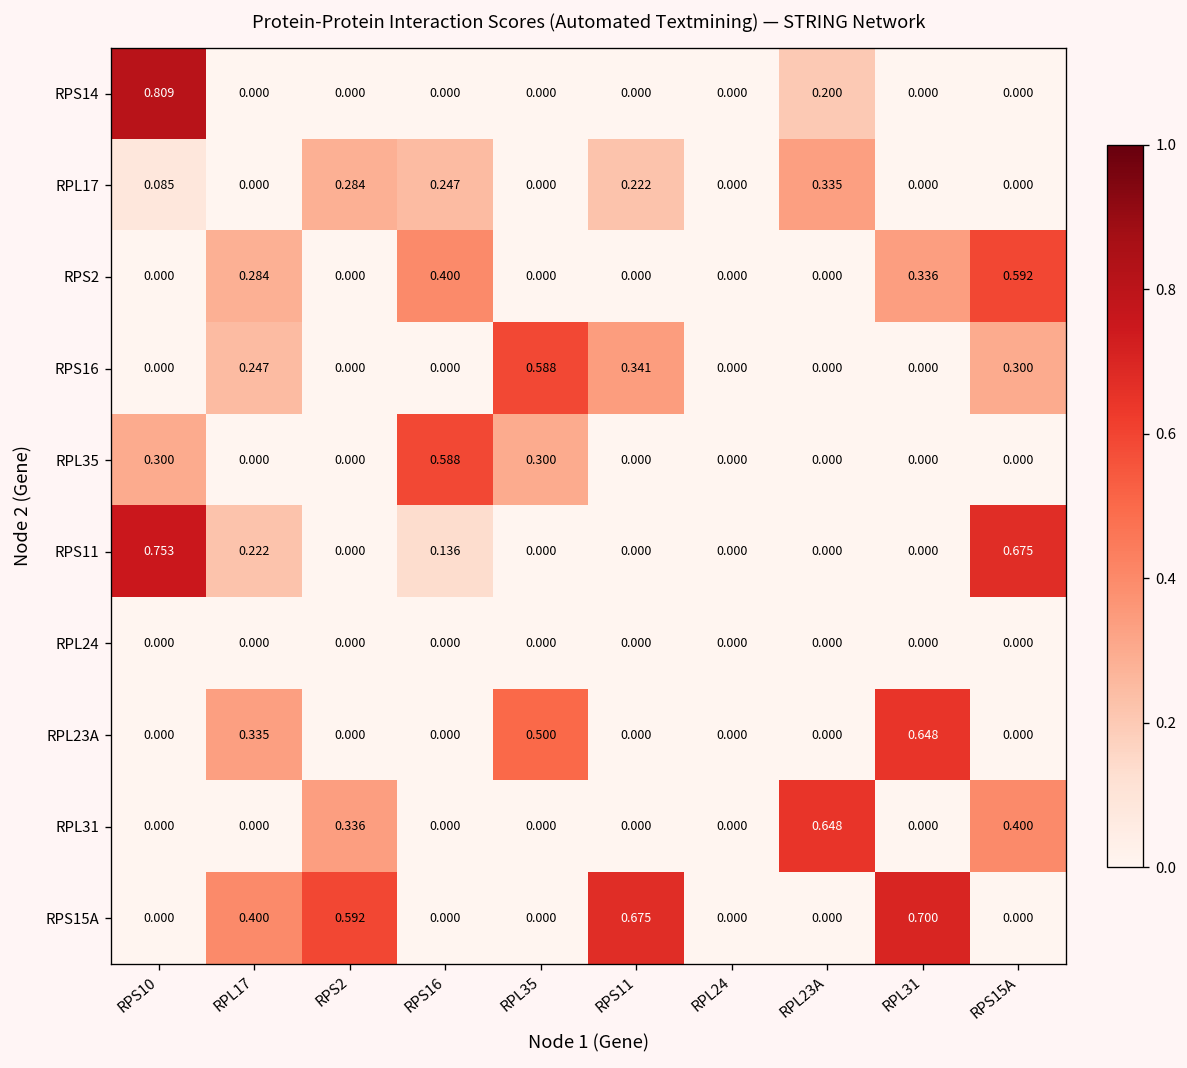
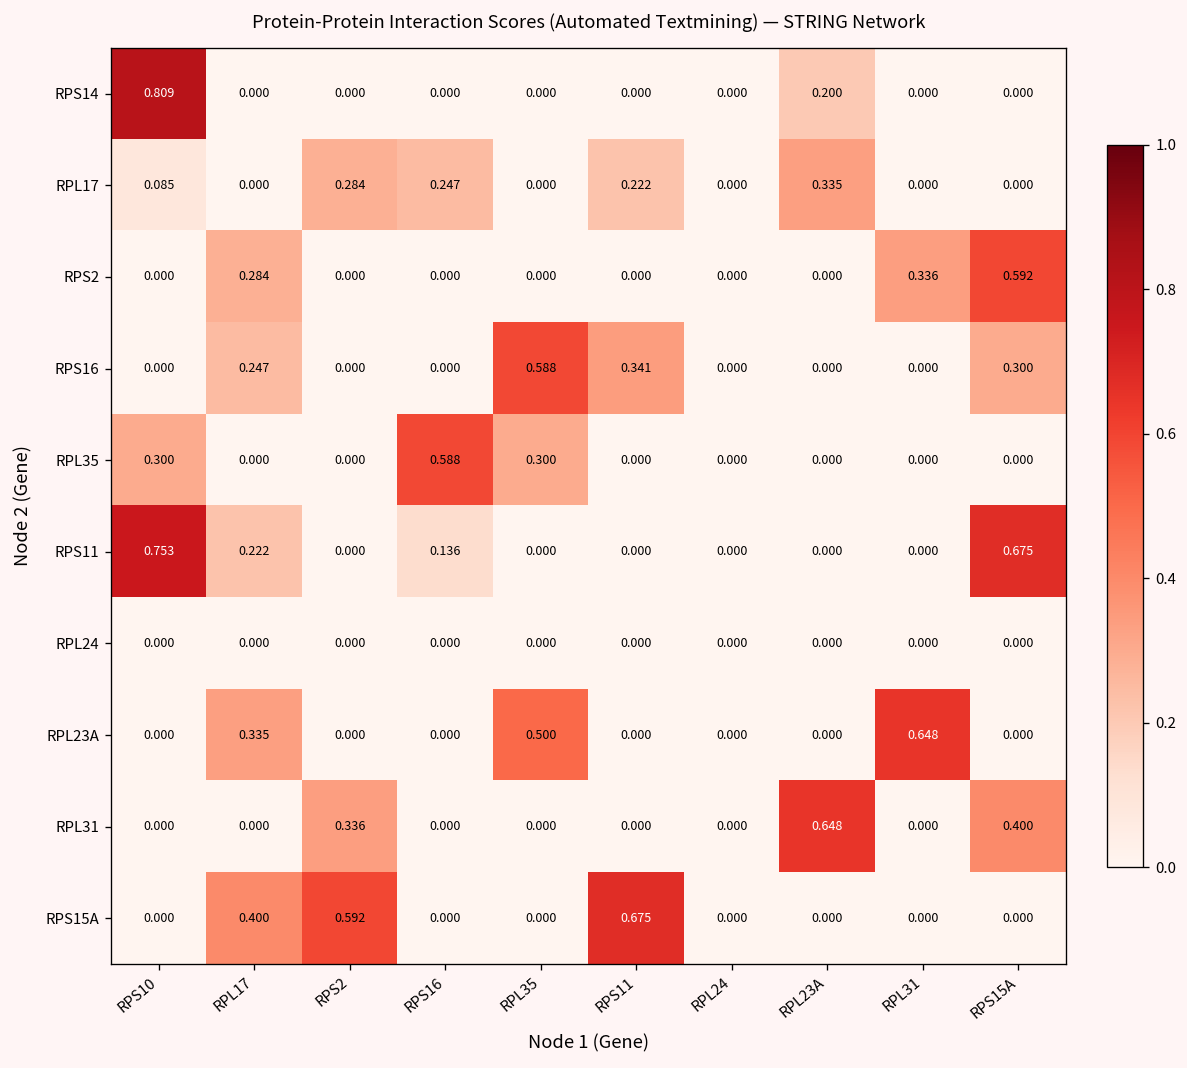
  {
    "RPS14": {
      "RPS10": 0.809,
      "RPL17": 0.000,
      "RPS2": 0.000,
      "RPS16": 0.000,
      "RPL35": 0.000,
      "RPS11": 0.000,
      "RPL24": 0.000,
      "RPL23A": 0.200,
      "RPL31": 0.000,
      "RPS15A": 0.000
    },
    "RPL17": {
      "RPS10": 0.085,
      "RPL17": 0.000,
      "RPS2": 0.284,
      "RPS16": 0.247,
      "RPL35": 0.000,
      "RPS11": 0.222,
      "RPL24": 0.000,
      "RPL23A": 0.335,
      "RPL31": 0.000,
      "RPS15A": 0.000
    },
    "RPS2": {
      "RPS10": 0.000,
      "RPL17": 0.284,
      "RPS2": 0.000,
-     "RPS16": 0.400,
+     "RPS16": 0.000,
      "RPL35": 0.000,
      "RPS11": 0.000,
      "RPL24": 0.000,
      "RPL23A": 0.000,
      "RPL31": 0.336,
      "RPS15A": 0.592
    },
    "RPS16": {
      "RPS10": 0.000,
      "RPL17": 0.247,
      "RPS2": 0.000,
      "RPS16": 0.000,
      "RPL35": 0.588,
      "RPS11": 0.341,
      "RPL24": 0.000,
      "RPL23A": 0.000,
      "RPL31": 0.000,
      "RPS15A": 0.300
    },
    "RPL35": {
      "RPS10": 0.300,
      "RPL17": 0.000,
      "RPS2": 0.000,
      "RPS16": 0.588,
      "RPL35": 0.300,
      "RPS11": 0.000,
      "RPL24": 0.000,
      "RPL23A": 0.000,
      "RPL31": 0.000,
      "RPS15A": 0.000
    },
    "RPS11": {
      "RPS10": 0.753,
      "RPL17": 0.222,
      "RPS2": 0.000,
      "RPS16": 0.136,
      "RPL35": 0.000,
      "RPS11": 0.000,
      "RPL24": 0.000,
      "RPL23A": 0.000,
      "RPL31": 0.000,
      "RPS15A": 0.675
    },
    "RPL24": {
      "RPS10": 0.000,
      "RPL17": 0.000,
      "RPS2": 0.000,
      "RPS16": 0.000,
      "RPL35": 0.000,
      "RPS11": 0.000,
      "RPL24": 0.000,
      "RPL23A": 0.000,
      "RPL31": 0.000,
      "RPS15A": 0.000
    },
    "RPL23A": {
      "RPS10": 0.000,
      "RPL17": 0.335,
      "RPS2": 0.000,
      "RPS16": 0.000,
      "RPL35": 0.500,
      "RPS11": 0.000,
      "RPL24": 0.000,
      "RPL23A": 0.000,
      "RPL31": 0.648,
      "RPS15A": 0.000
    },
    "RPL31": {
      "RPS10": 0.000,
      "RPL17": 0.000,
      "RPS2": 0.336,
      "RPS16": 0.000,
      "RPL35": 0.000,
      "RPS11": 0.000,
      "RPL24": 0.000,
      "RPL23A": 0.648,
      "RPL31": 0.000,
      "RPS15A": 0.400
    },
    "RPS15A": {
      "RPS10": 0.000,
      "RPL17": 0.400,
      "RPS2": 0.592,
      "RPS16": 0.000,
      "RPL35": 0.000,
      "RPS11": 0.675,
      "RPL24": 0.000,
      "RPL23A": 0.000,
-     "RPL31": 0.700,
+     "RPL31": 0.000,
      "RPS15A": 0.000
    }
  }
